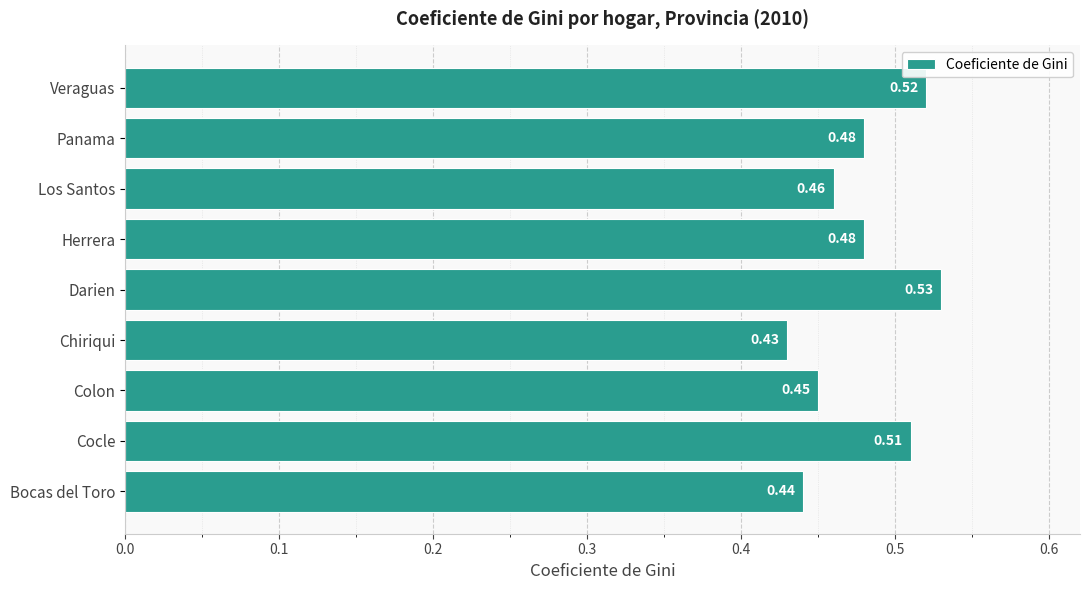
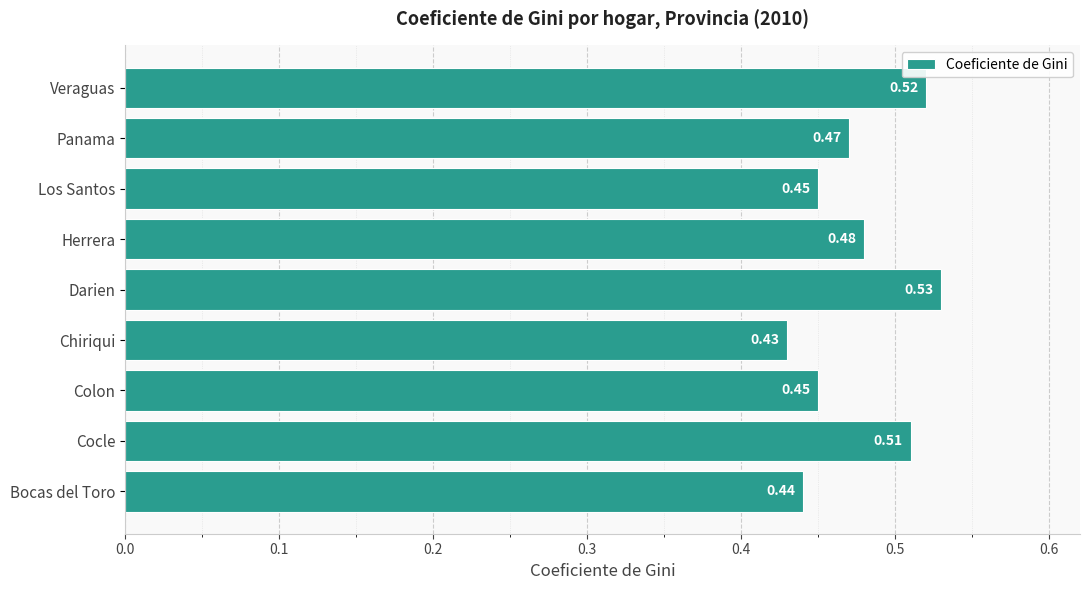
  {
    "Veraguas": 0.52,
-   "Panama": 0.48,
-   "Los Santos": 0.46,
+   "Panama": 0.47,
+   "Los Santos": 0.45,
    "Herrera": 0.48,
    "Darien": 0.53,
    "Chiriqui": 0.43,
    "Colon": 0.45,
    "Cocle": 0.51,
    "Bocas del Toro": 0.44
  }
